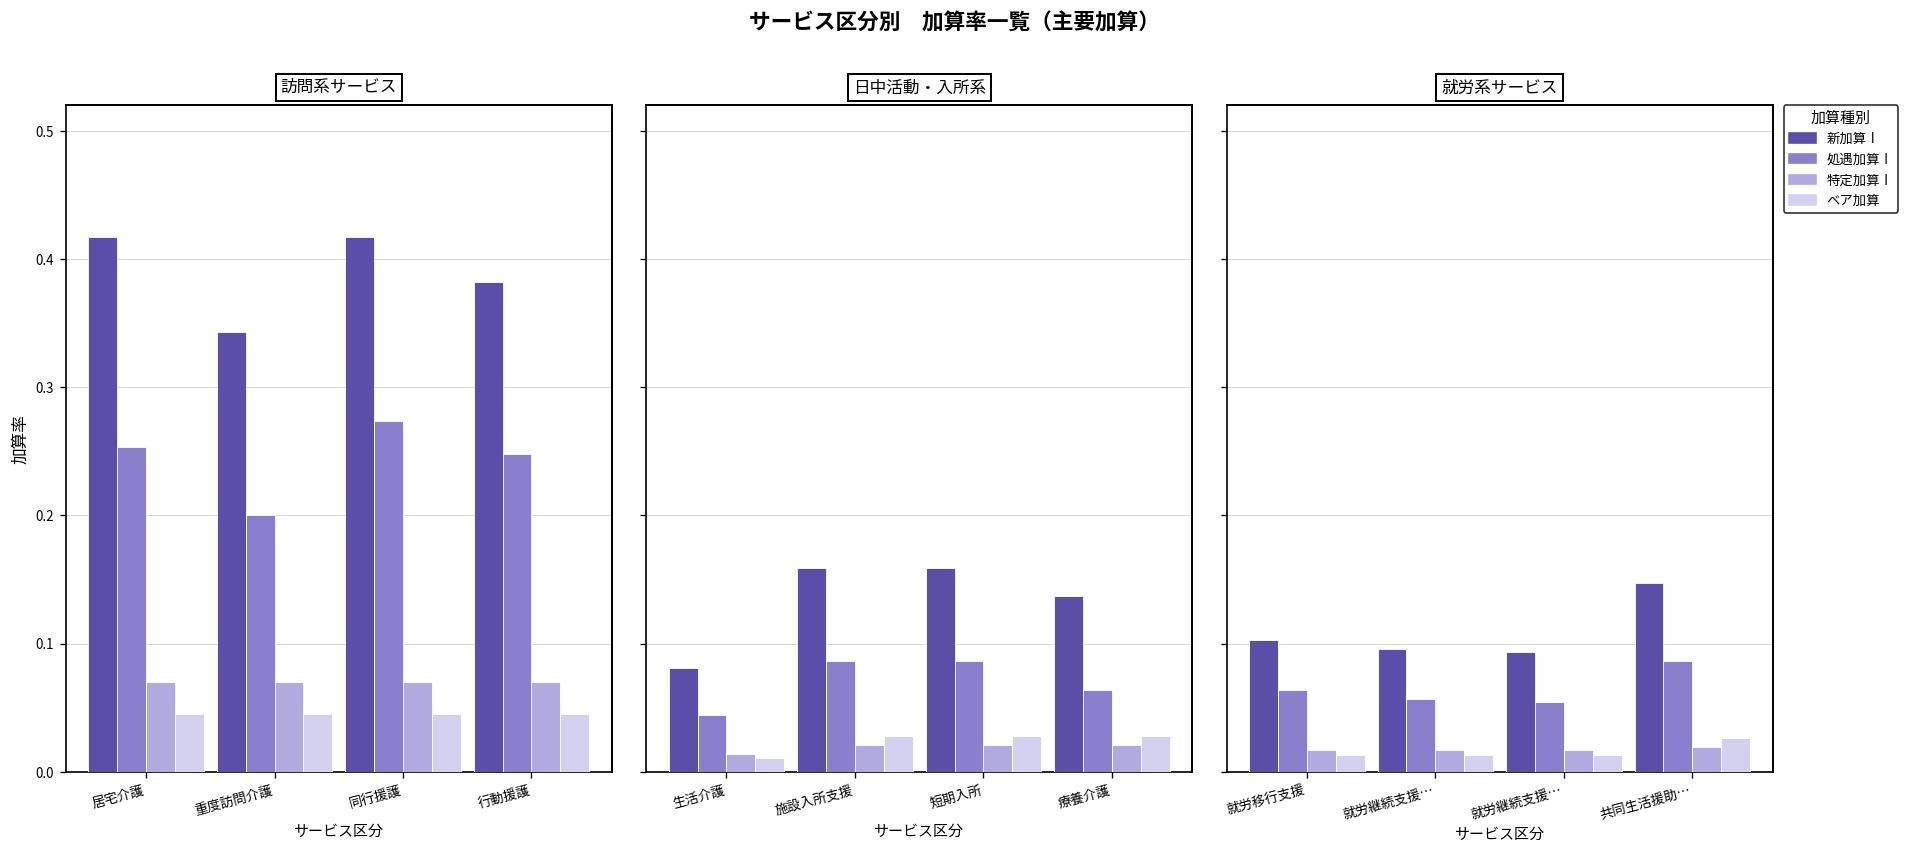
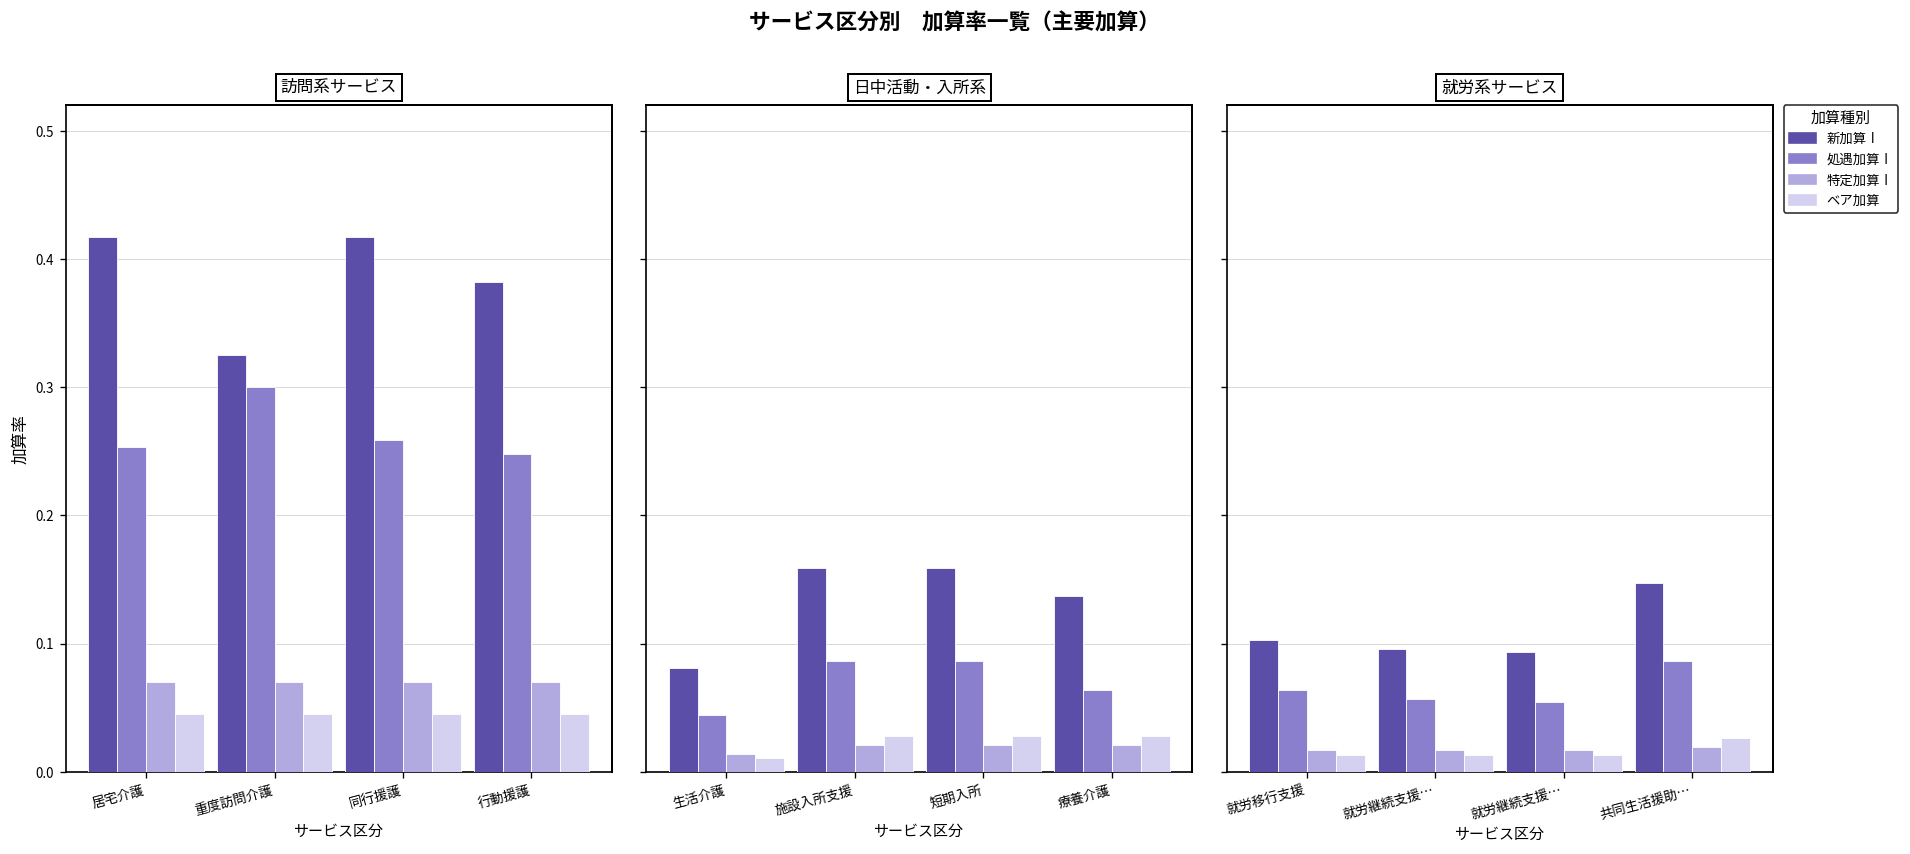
  {
    "訪問系サービス": {
      "新加算Ⅰ": {
        "居宅介護": 0.417,
-       "重度訪問介護": 0.343,
+       "重度訪問介護": 0.325,
        "同行援護": 0.417,
        "行動援護": 0.382
      },
      "処遇加算Ⅰ": {
        "居宅介護": 0.253,
-       "重度訪問介護": 0.2,
-       "同行援護": 0.274,
+       "重度訪問介護": 0.3,
+       "同行援護": 0.259,
        "行動援護": 0.248
      }
    }
  }
